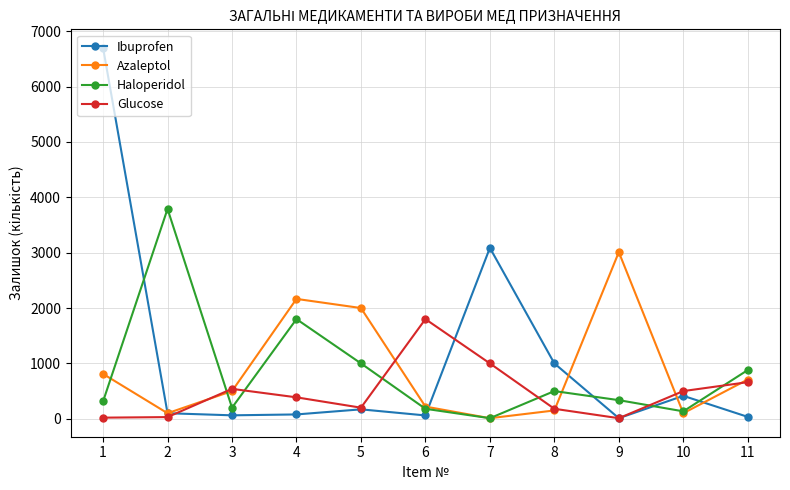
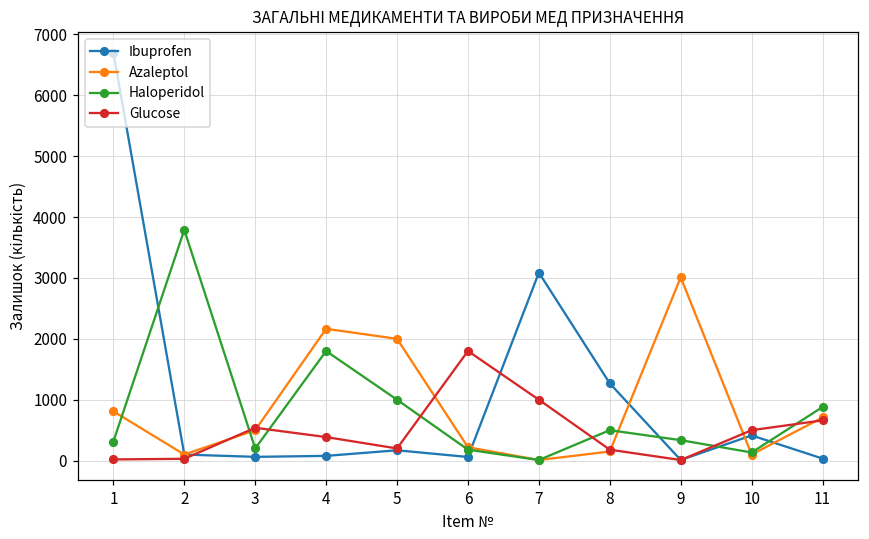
  {
    "Іbuprofen": {
      "3": 100,
      "4": 100,
      "6": 100,
      "7": 3100,
-     "8": 1000,
+     "8": 1300,
      "10": 400,
      "11": 0
    },
    "Azaleptol": {
      "1": 800,
      "4": 2200,
      "5": 2000,
      "9": 3000,
      "11": 700
    },
    "Haloperidol": {
      "1": 300,
      "2": 3800,
      "3": 200,
      "4": 1800,
      "5": 1000,
      "8": 500,
      "9": 300,
      "11": 900
    },
    "Glucose": {
      "1": 0,
      "2": 0,
      "4": 400,
      "6": 1800,
      "7": 1000,
      "10": 500,
      "11": 700
    }
  }
